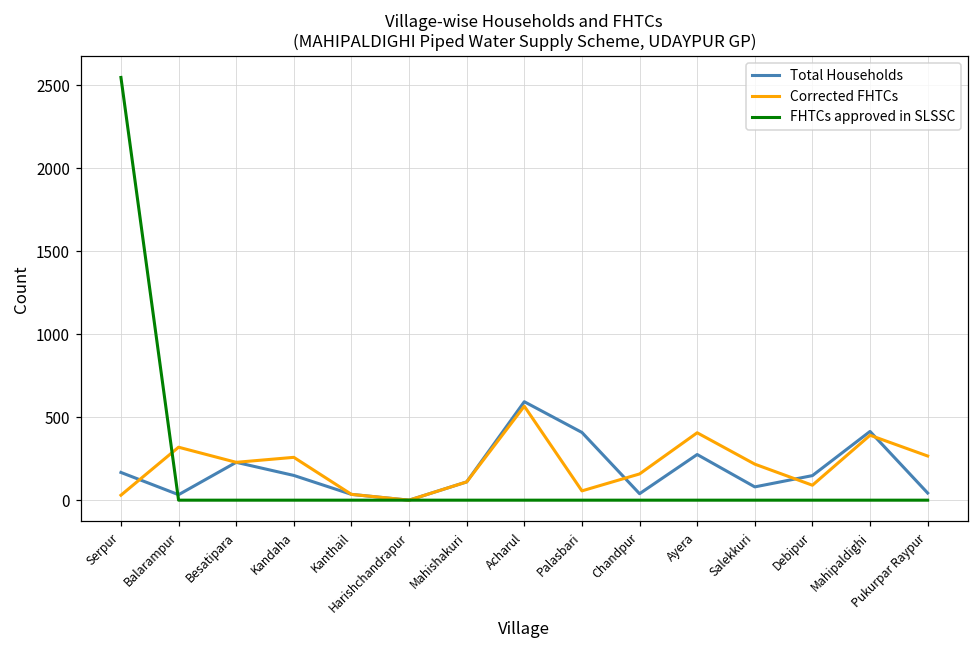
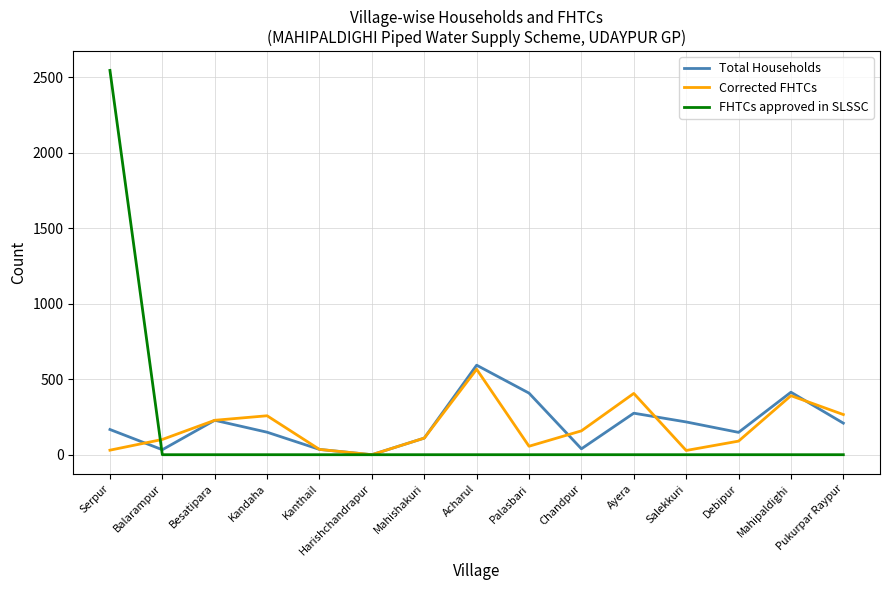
  {
    "Total Households": {
      "Serpur": 170,
      "Balarampur": 30,
      "Kandaha": 150,
      "Acharul": 590,
      "Palasbari": 410,
      "Chandpur": 40,
      "Ayera": 280,
-     "Salekkuri": 80,
+     "Salekkuri": 220,
      "Debipur": 150,
      "Mahipaldighi": 410,
-     "Pukurpar Raypur": 40
+     "Pukurpar Raypur": 210
    },
    "Corrected FHTCs": {
      "Serpur": 30,
-     "Balarampur": 320,
+     "Balarampur": 100,
      "Kandaha": 260,
      "Acharul": 570,
      "Palasbari": 60,
      "Chandpur": 160,
      "Ayera": 410,
-     "Salekkuri": 220,
+     "Salekkuri": 30,
      "Debipur": 90,
      "Mahipaldighi": 390,
      "Pukurpar Raypur": 270
    },
    "FHTCs approved in SLSSC": {
      "Serpur": 2550,
      "Balarampur": 0,
      "Besatipara": 0,
      "Kandaha": 0,
      "Kanthail": 0,
      "Mahishakuri": 0,
      "Acharul": 0,
      "Palasbari": 0,
      "Chandpur": 0,
      "Ayera": 0,
      "Salekkuri": 0,
      "Debipur": 0,
      "Mahipaldighi": 0,
      "Pukurpar Raypur": 0
    }
  }
